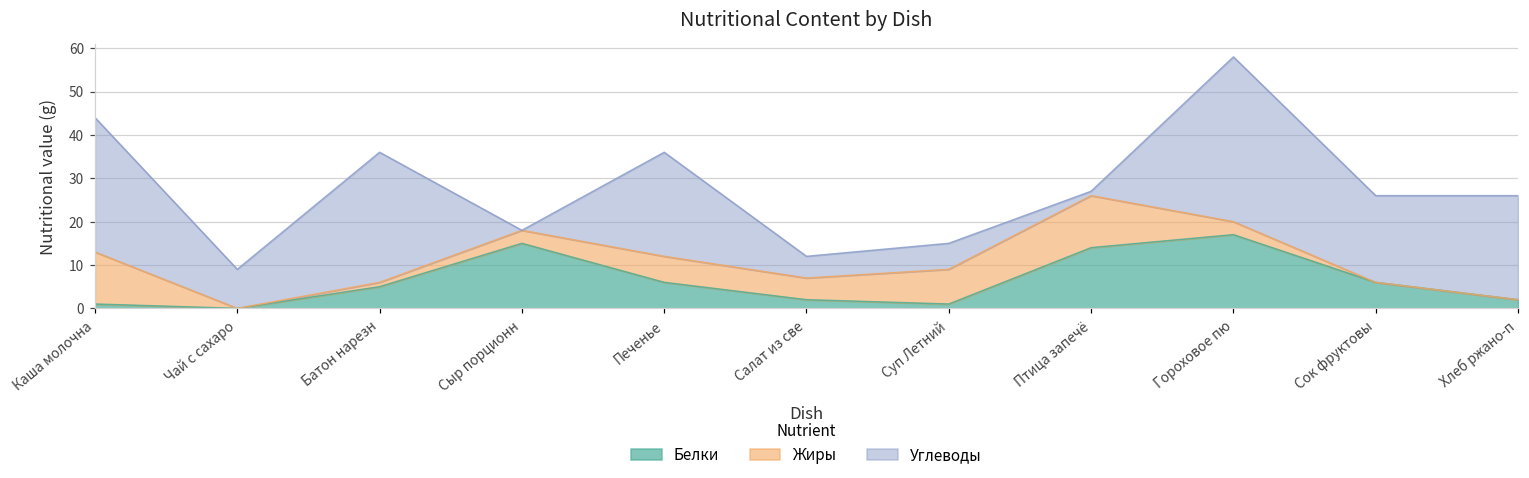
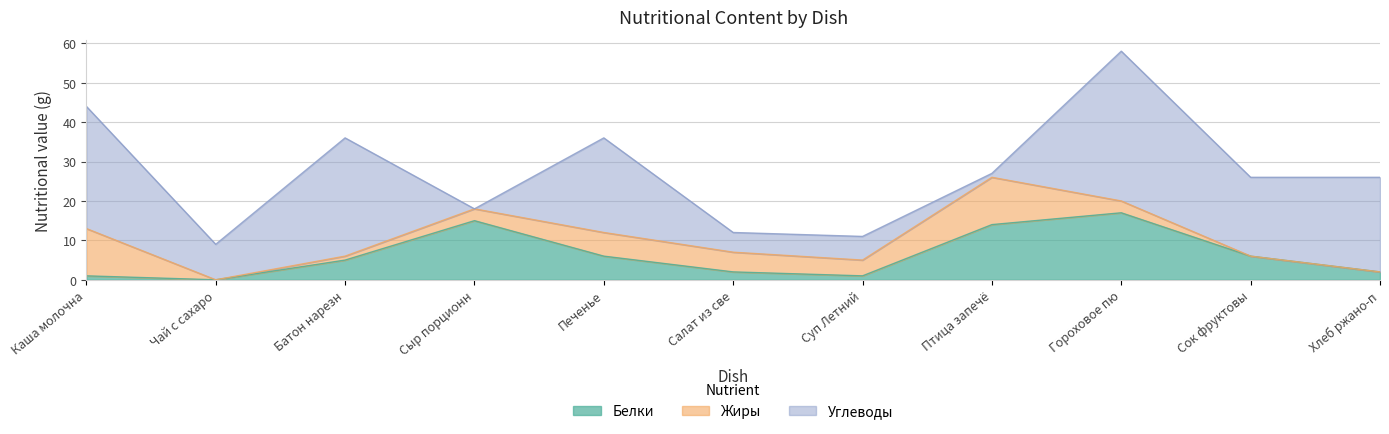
  {
    "Белки": {
      "Каша молочна": 1,
      "Батон нарезн": 5,
      "Сыр порционн": 15,
      "Печенье": 6,
      "Салат из све": 2,
      "Суп Летний": 1,
      "Птица запечё": 14,
      "Гороховое пю": 17
    },
    "Жиры": {
      "Каша молочна": 12,
      "Батон нарезн": 1,
      "Печенье": 6,
      "Салат из све": 5,
-     "Суп Летний": 8,
+     "Суп Летний": 4,
      "Птица запечё": 12,
      "Гороховое пю": 3
    },
    "Углеводы": {
      "Каша молочна": 31,
      "Чай с сахаро": 9,
      "Батон нарезн": 30,
      "Печенье": 24,
      "Салат из све": 5,
      "Суп Летний": 6,
      "Птица запечё": 1,
      "Гороховое пю": 38,
      "Сок фруктовы": 20,
      "Хлеб ржано-п": 24
    }
  }
